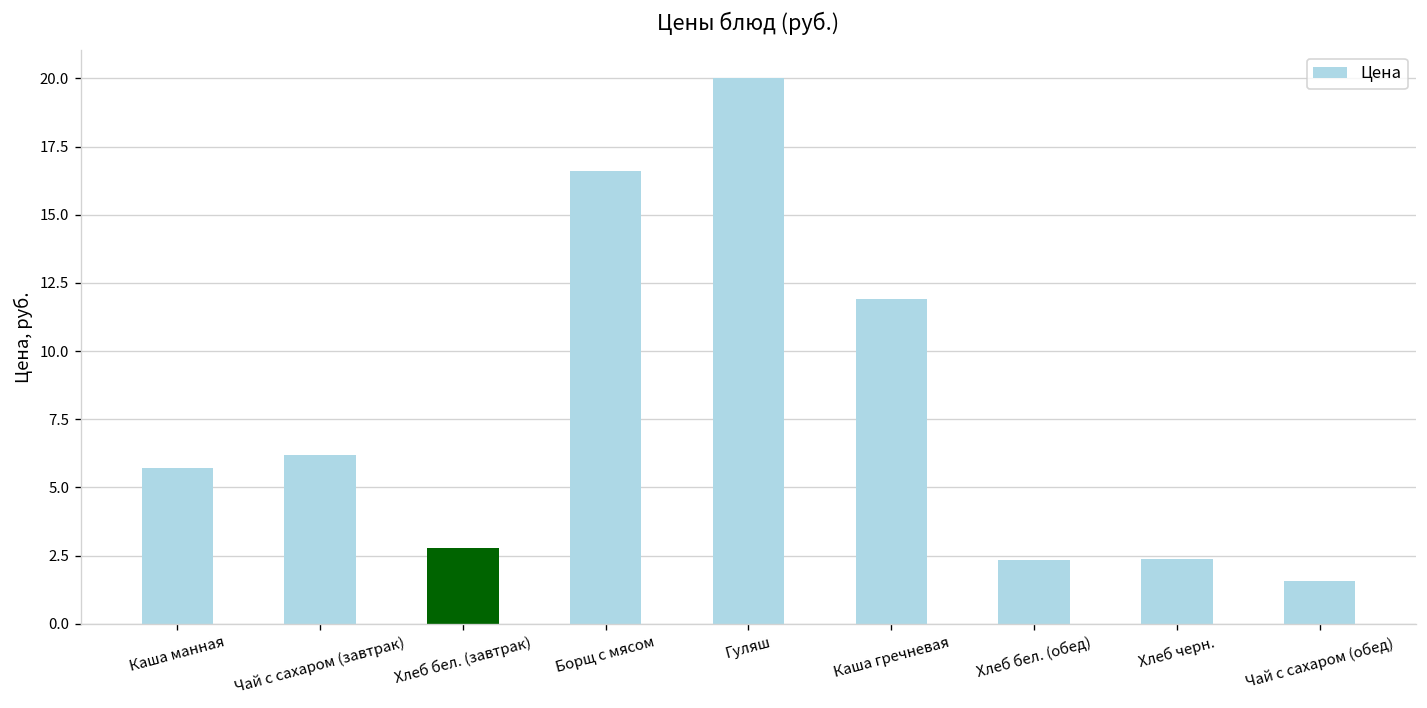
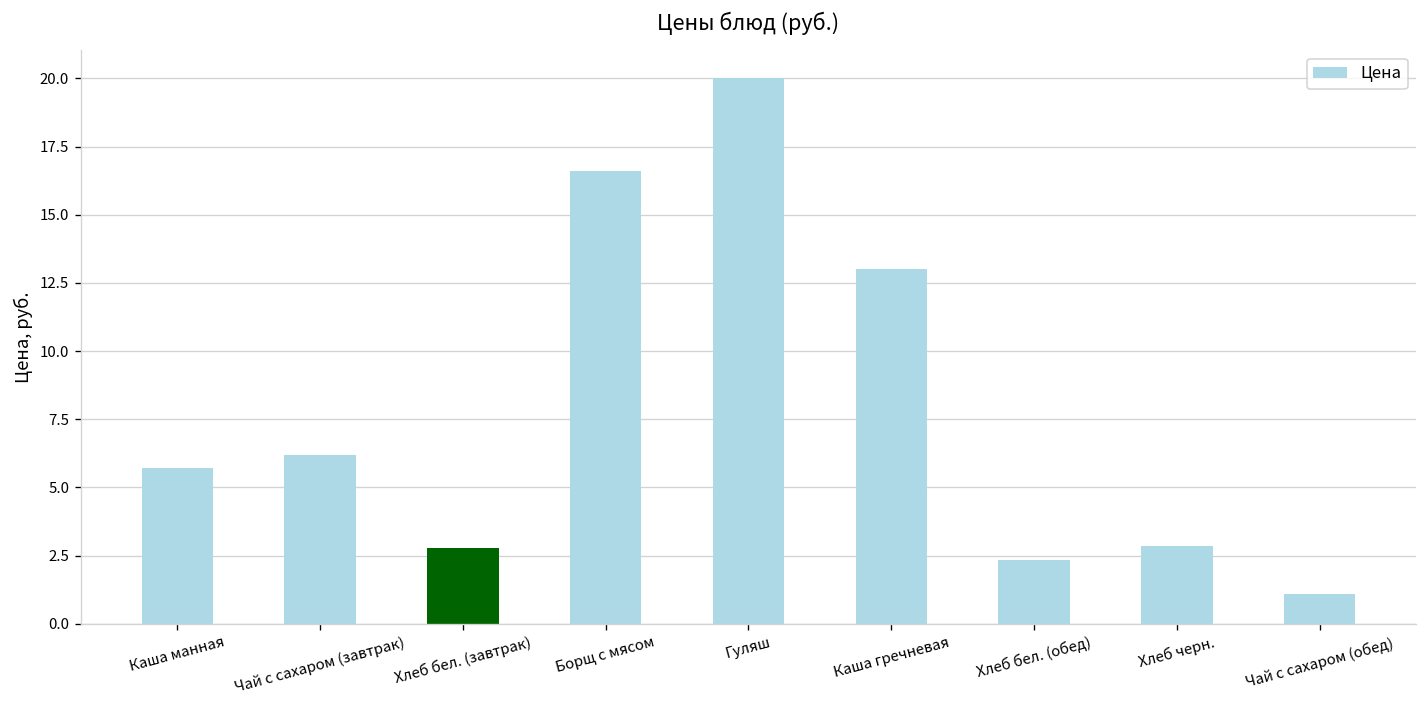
  {
    "Каша манная": 5.7,
    "Чай с сахаром (завтрак)": 6.2,
    "Хлеб бел. (завтрак)": 2.8,
    "Борщ с мясом": 16.6,
    "Гуляш": 20.0,
-   "Каша гречневая": 11.9,
+   "Каша гречневая": 13.0,
    "Хлеб бел. (обед)": 2.3,
-   "Хлеб черн.": 2.4,
-   "Чай с сахаром (обед)": 1.6
+   "Хлеб черн.": 2.9,
+   "Чай с сахаром (обед)": 1.1
  }
